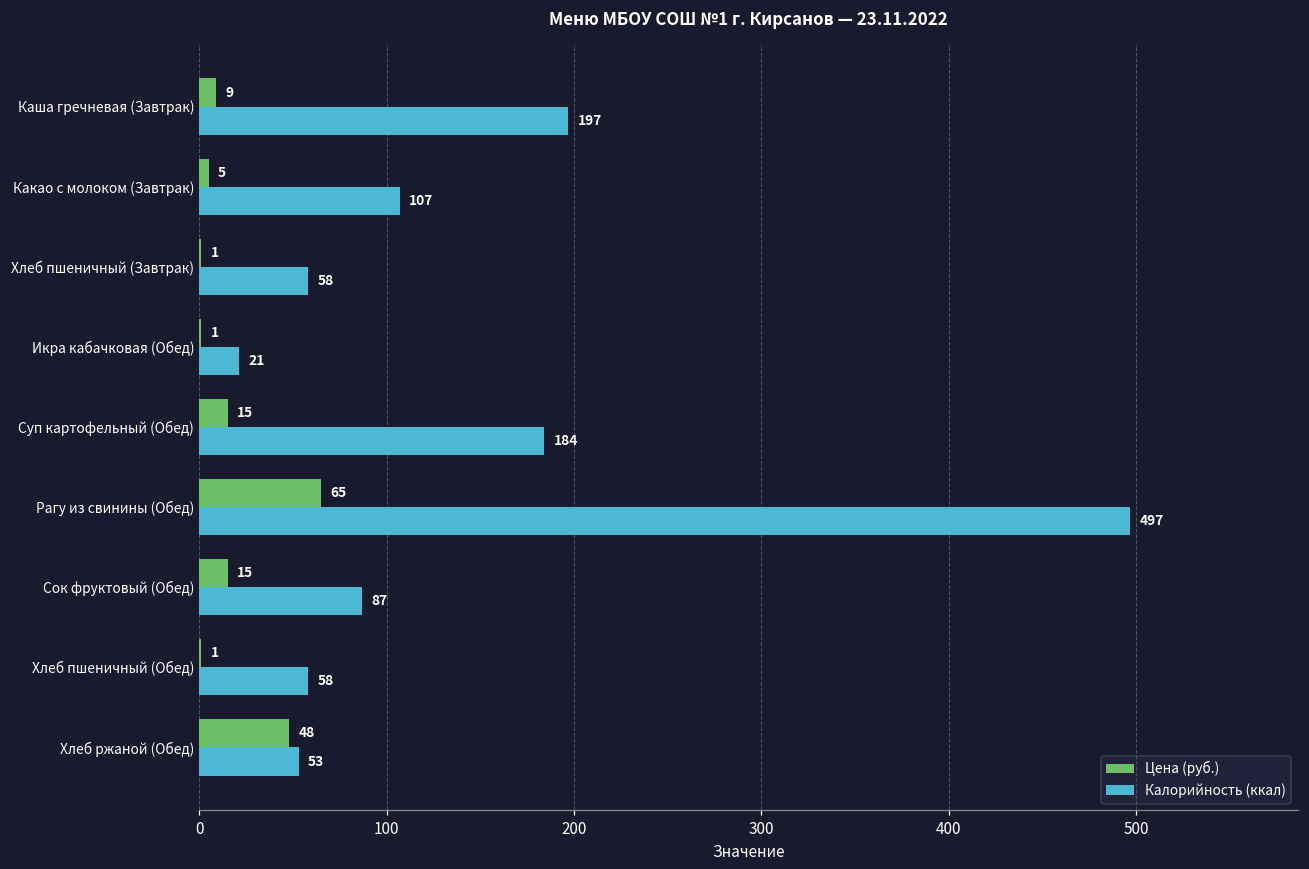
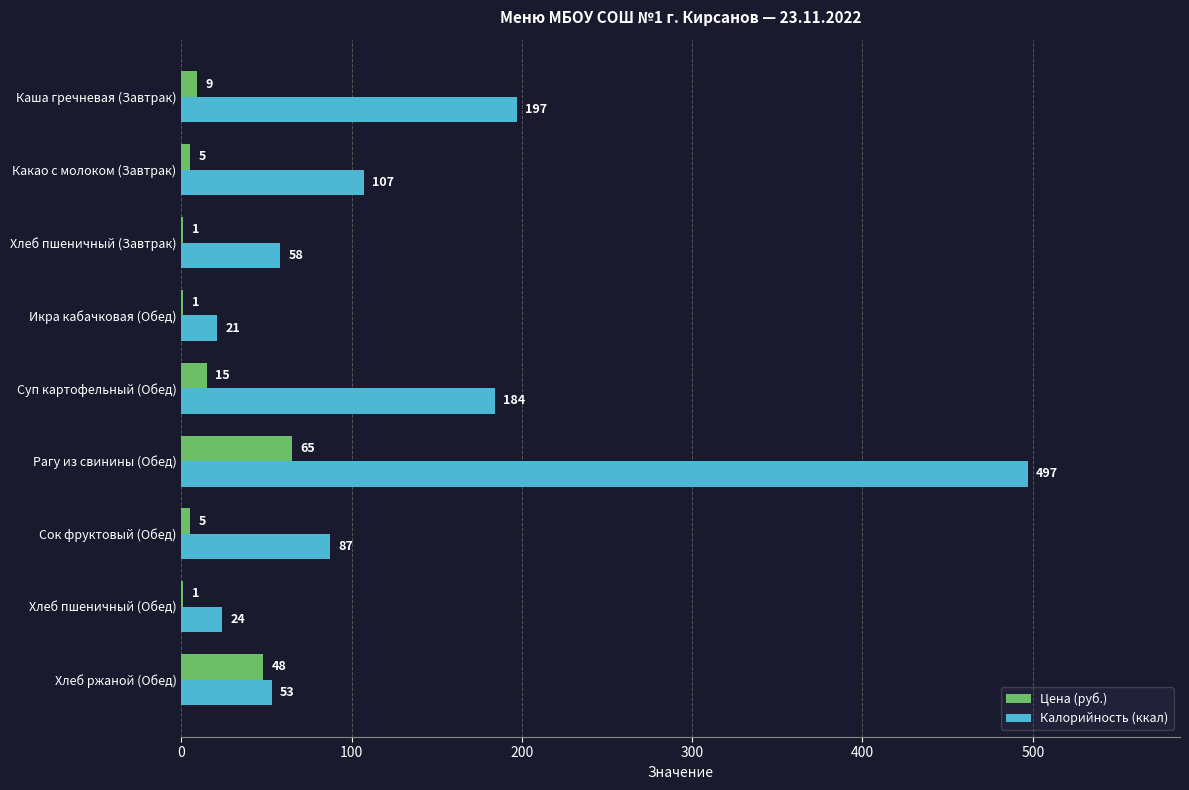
  {
    "Цена (руб.)": {
      "Каша гречневая (Завтрак)": 9,
      "Какао с молоком (Завтрак)": 5,
      "Хлеб пшеничный (Завтрак)": 1,
      "Икра кабачковая (Обед)": 1,
      "Суп картофельный (Обед)": 15,
      "Рагу из свинины (Обед)": 65,
-     "Сок фруктовый (Обед)": 15,
+     "Сок фруктовый (Обед)": 5,
      "Хлеб пшеничный (Обед)": 1,
      "Хлеб ржаной (Обед)": 48
    },
    "Калорийность (ккал)": {
      "Каша гречневая (Завтрак)": 197,
      "Какао с молоком (Завтрак)": 107,
      "Хлеб пшеничный (Завтрак)": 58,
      "Икра кабачковая (Обед)": 21,
      "Суп картофельный (Обед)": 184,
      "Рагу из свинины (Обед)": 497,
      "Сок фруктовый (Обед)": 87,
-     "Хлеб пшеничный (Обед)": 58,
+     "Хлеб пшеничный (Обед)": 24,
      "Хлеб ржаной (Обед)": 53
    }
  }
